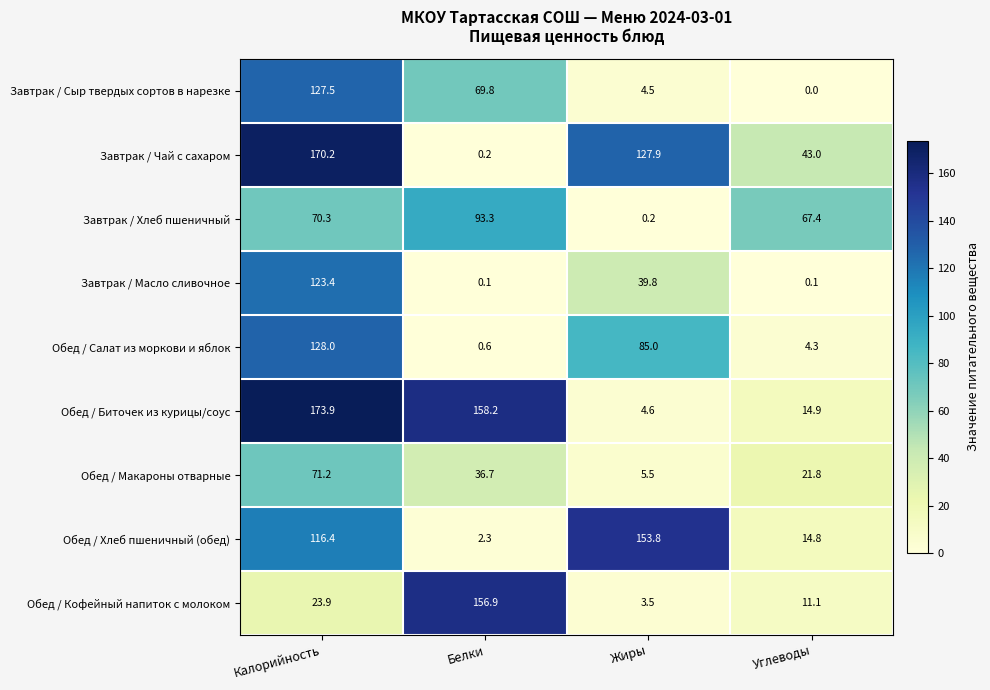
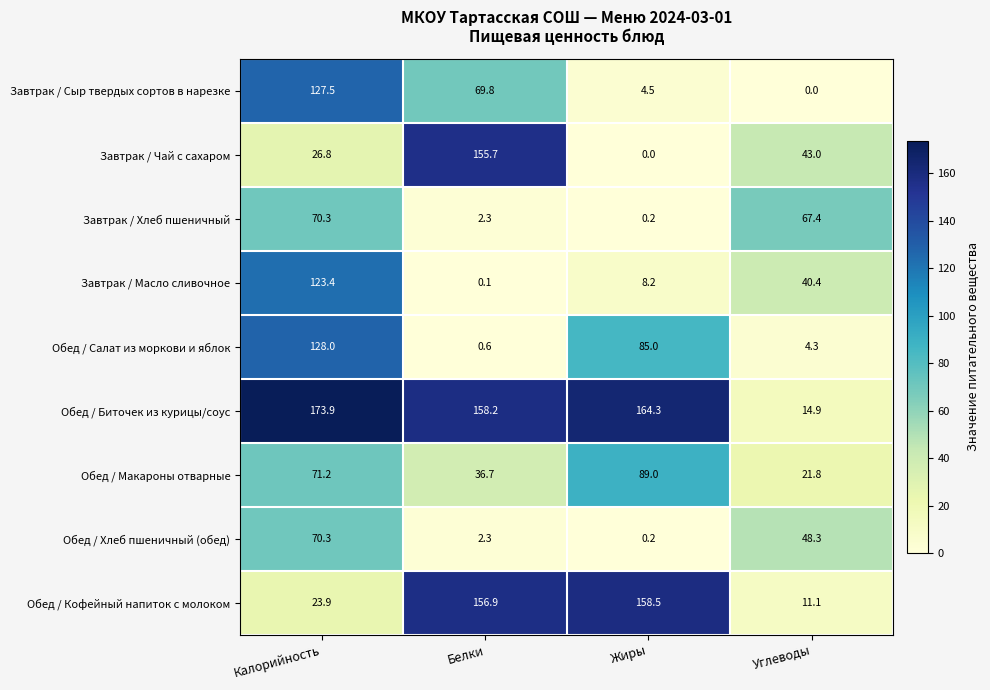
  {
    "Завтрак / Сыр твердых сортов в нарезке": {
      "Калорийность": 127.5,
      "Белки": 69.8,
      "Жиры": 4.5,
      "Углеводы": 0.0
    },
    "Завтрак / Чай с сахаром": {
-     "Калорийность": 170.2,
-     "Белки": 0.2,
-     "Жиры": 127.9,
+     "Калорийность": 26.8,
+     "Белки": 155.7,
+     "Жиры": 0.0,
      "Углеводы": 43.0
    },
    "Завтрак / Хлеб пшеничный": {
      "Калорийность": 70.3,
-     "Белки": 93.3,
+     "Белки": 2.3,
      "Жиры": 0.2,
      "Углеводы": 67.4
    },
    "Завтрак / Масло сливочное": {
      "Калорийность": 123.4,
      "Белки": 0.1,
-     "Жиры": 39.8,
-     "Углеводы": 0.1
+     "Жиры": 8.2,
+     "Углеводы": 40.4
    },
    "Обед / Салат из моркови и яблок": {
      "Калорийность": 128.0,
      "Белки": 0.6,
      "Жиры": 85.0,
      "Углеводы": 4.3
    },
    "Обед / Биточек из курицы/соус": {
      "Калорийность": 173.9,
      "Белки": 158.2,
-     "Жиры": 4.6,
+     "Жиры": 164.3,
      "Углеводы": 14.9
    },
    "Обед / Макароны отварные": {
      "Калорийность": 71.2,
      "Белки": 36.7,
-     "Жиры": 5.5,
+     "Жиры": 89.0,
      "Углеводы": 21.8
    },
    "Обед / Хлеб пшеничный (обед)": {
-     "Калорийность": 116.4,
+     "Калорийность": 70.3,
      "Белки": 2.3,
-     "Жиры": 153.8,
-     "Углеводы": 14.8
+     "Жиры": 0.2,
+     "Углеводы": 48.3
    },
    "Обед / Кофейный напиток с молоком": {
      "Калорийность": 23.9,
      "Белки": 156.9,
-     "Жиры": 3.5,
+     "Жиры": 158.5,
      "Углеводы": 11.1
    }
  }
